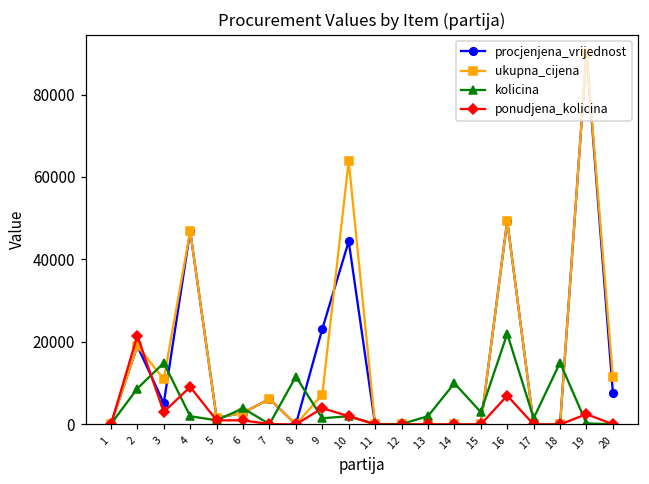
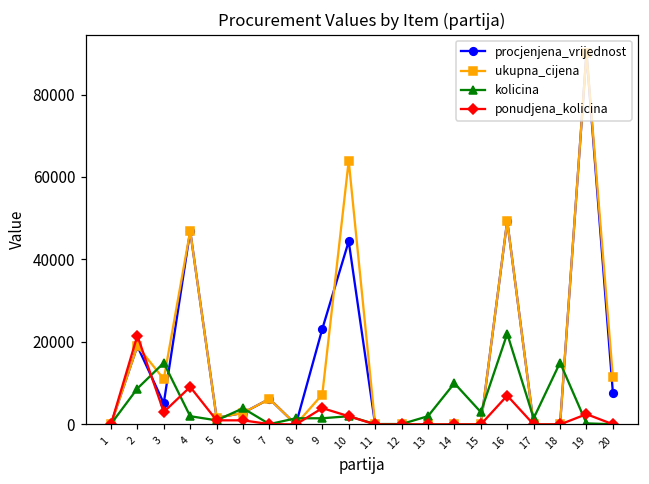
  {
    "procjenjena_vrijednost": {
      "3": 5000,
      "9": 23000,
      "10": 44000,
      "20": 8000
    },
    "ukupna_cijena": {
      "3": 11000,
      "9": 7000,
      "10": 64000,
      "20": 11000
    },
    "kolicina": {
      "2": 9000,
      "3": 15000,
      "4": 2000,
      "6": 4000,
-     "8": 12000,
+     "8": 2000,
      "9": 2000,
      "13": 2000,
      "14": 10000,
      "15": 3000,
      "16": 22000,
      "17": 2000,
      "18": 15000,
      "19": 0
    },
    "ponudjena_kolicina": {
      "2": 22000,
      "3": 3000,
      "4": 9000,
      "6": 1000,
      "9": 4000,
      "16": 7000,
      "19": 3000
    }
  }
